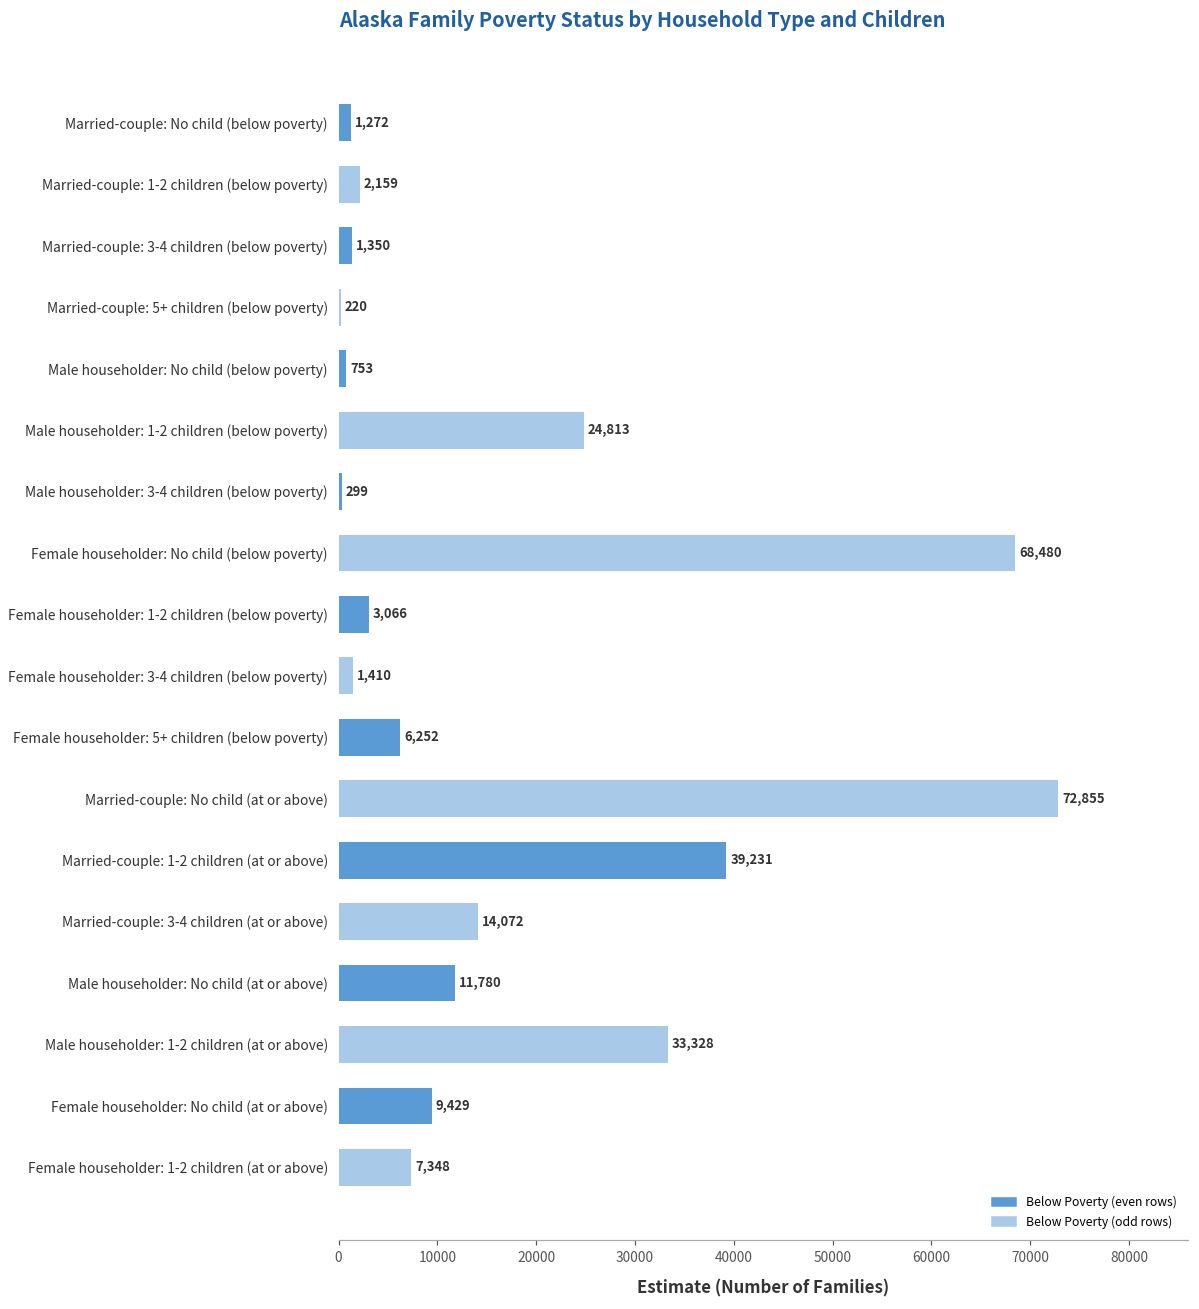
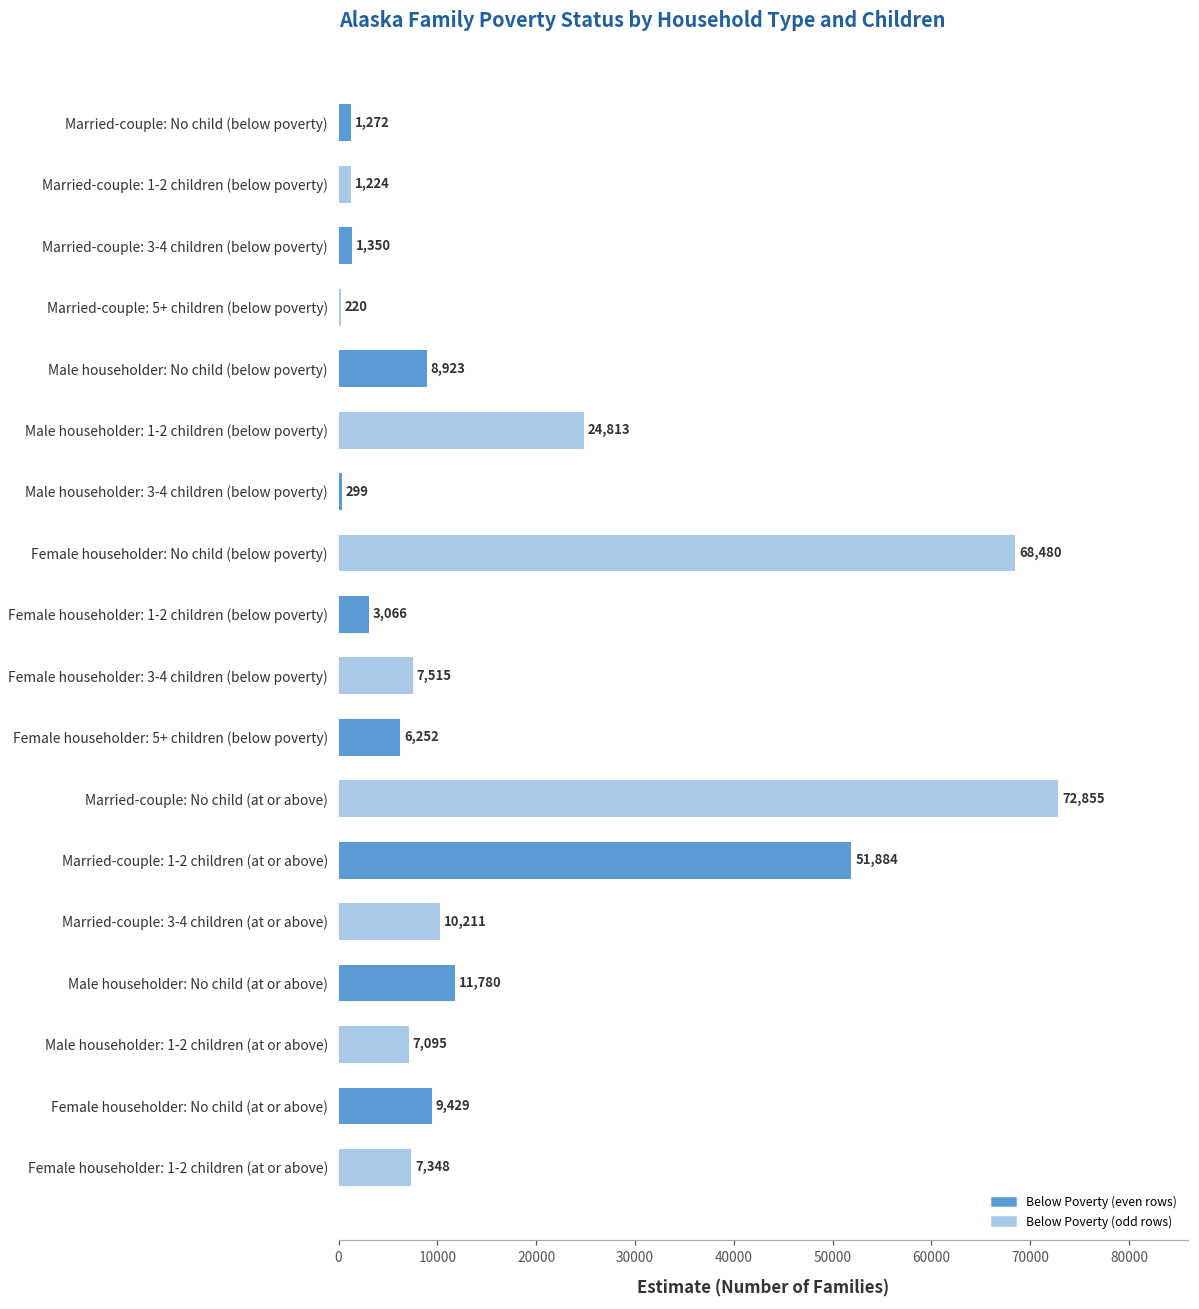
  {
    "Married-couple: No child (below poverty)": "1,272",
-   "Married-couple: 1-2 children (below poverty)": "2,159",
+   "Married-couple: 1-2 children (below poverty)": "1,224",
    "Married-couple: 3-4 children (below poverty)": "1,350",
    "Married-couple: 5+ children (below poverty)": "220",
-   "Male householder: No child (below poverty)": "753",
+   "Male householder: No child (below poverty)": "8,923",
    "Male householder: 1-2 children (below poverty)": "24,813",
    "Male householder: 3-4 children (below poverty)": "299",
    "Female householder: No child (below poverty)": "68,480",
    "Female householder: 1-2 children (below poverty)": "3,066",
-   "Female householder: 3-4 children (below poverty)": "1,410",
+   "Female householder: 3-4 children (below poverty)": "7,515",
    "Female householder: 5+ children (below poverty)": "6,252",
    "Married-couple: No child (at or above)": "72,855",
-   "Married-couple: 1-2 children (at or above)": "39,231",
-   "Married-couple: 3-4 children (at or above)": "14,072",
+   "Married-couple: 1-2 children (at or above)": "51,884",
+   "Married-couple: 3-4 children (at or above)": "10,211",
    "Male householder: No child (at or above)": "11,780",
-   "Male householder: 1-2 children (at or above)": "33,328",
+   "Male householder: 1-2 children (at or above)": "7,095",
    "Female householder: No child (at or above)": "9,429",
    "Female householder: 1-2 children (at or above)": "7,348"
  }
